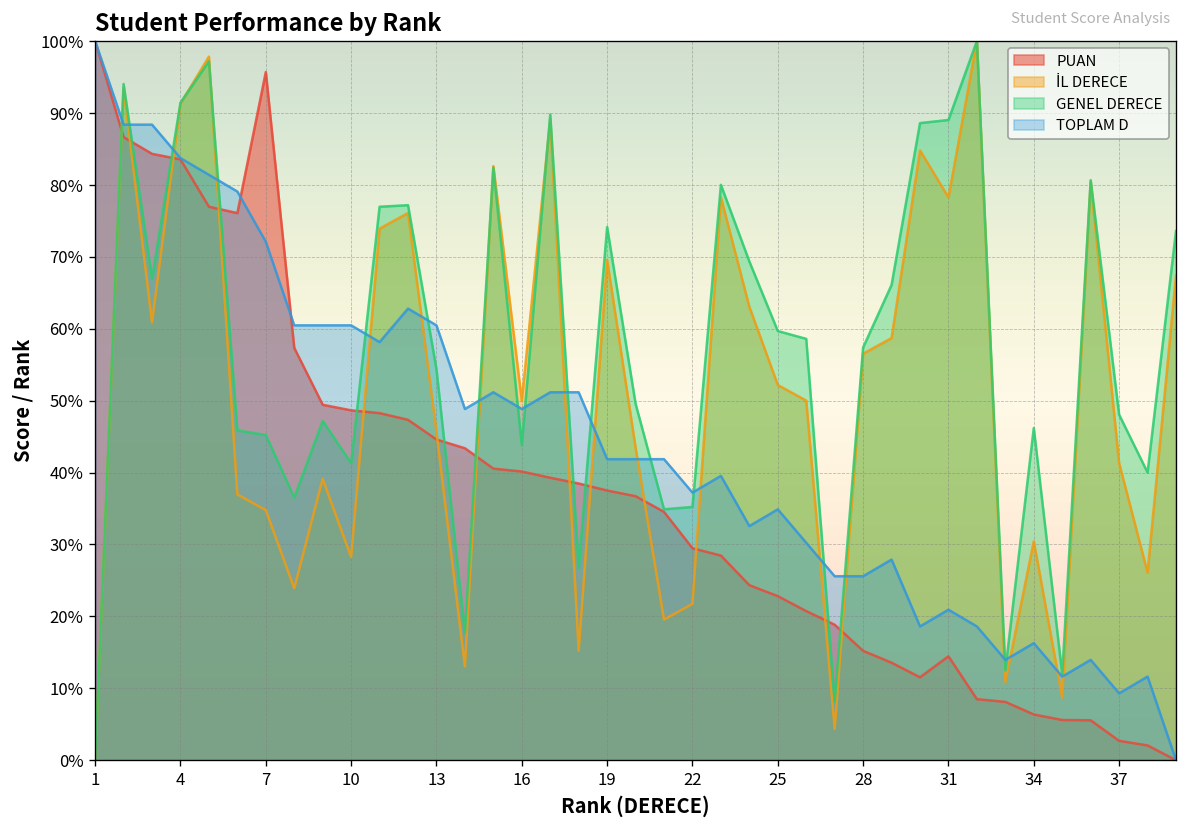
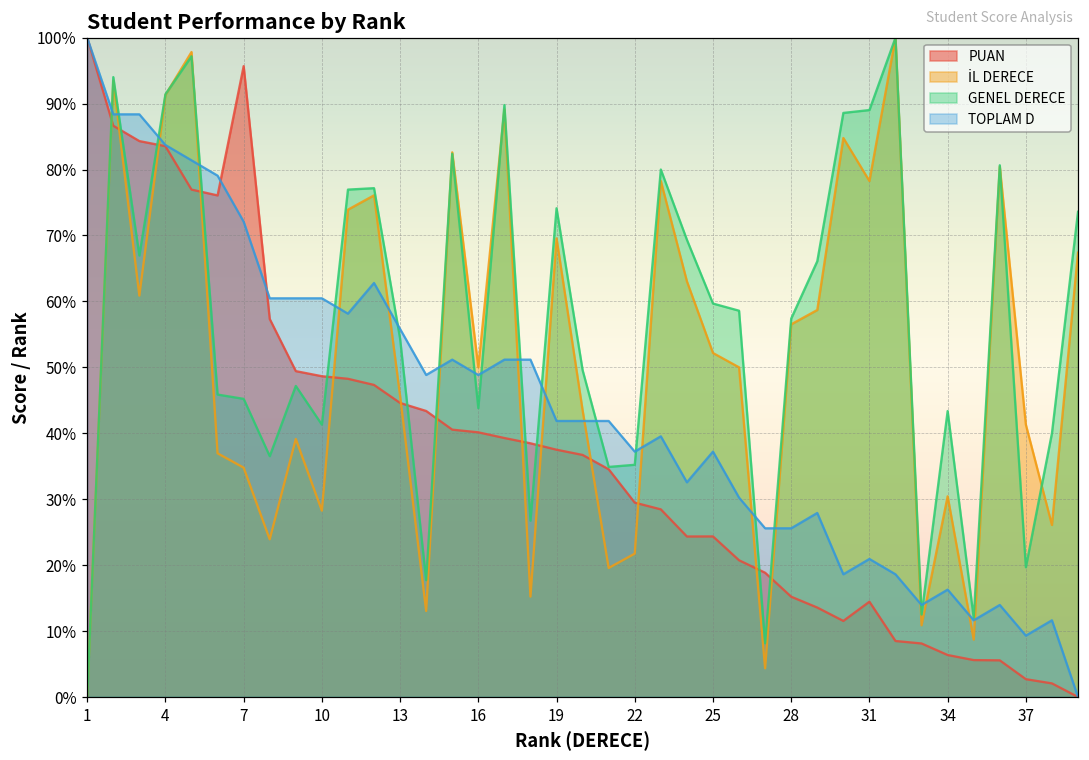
  {
    "PUAN": {
      "7": "96%",
      "10": "49%",
      "13": "45%",
      "16": "40%",
      "19": "38%",
      "22": "29%",
-     "25": "23%",
+     "25": "24%",
      "28": "15%",
      "31": "14%",
      "34": "6%",
      "37": "3%"
    },
    "İL DERECE": {
      "7": "35%",
      "10": "28%",
      "13": "46%",
      "16": "50%",
      "19": "70%",
      "22": "22%",
      "25": "52%",
      "28": "57%",
      "31": "78%",
      "34": "30%",
      "37": "41%"
    },
    "GENEL DERECE": {
      "7": "45%",
      "10": "41%",
      "13": "54%",
      "16": "44%",
      "19": "74%",
      "22": "35%",
      "25": "60%",
      "28": "57%",
      "31": "89%",
-     "34": "46%",
-     "37": "48%"
+     "34": "43%",
+     "37": "20%"
    },
    "TOPLAM D": {
      "7": "72%",
      "10": "60%",
-     "13": "60%",
+     "13": "56%",
      "16": "49%",
      "19": "42%",
      "22": "37%",
-     "25": "35%",
+     "25": "37%",
      "28": "26%",
      "31": "21%",
      "34": "16%",
      "37": "9%"
    }
  }
